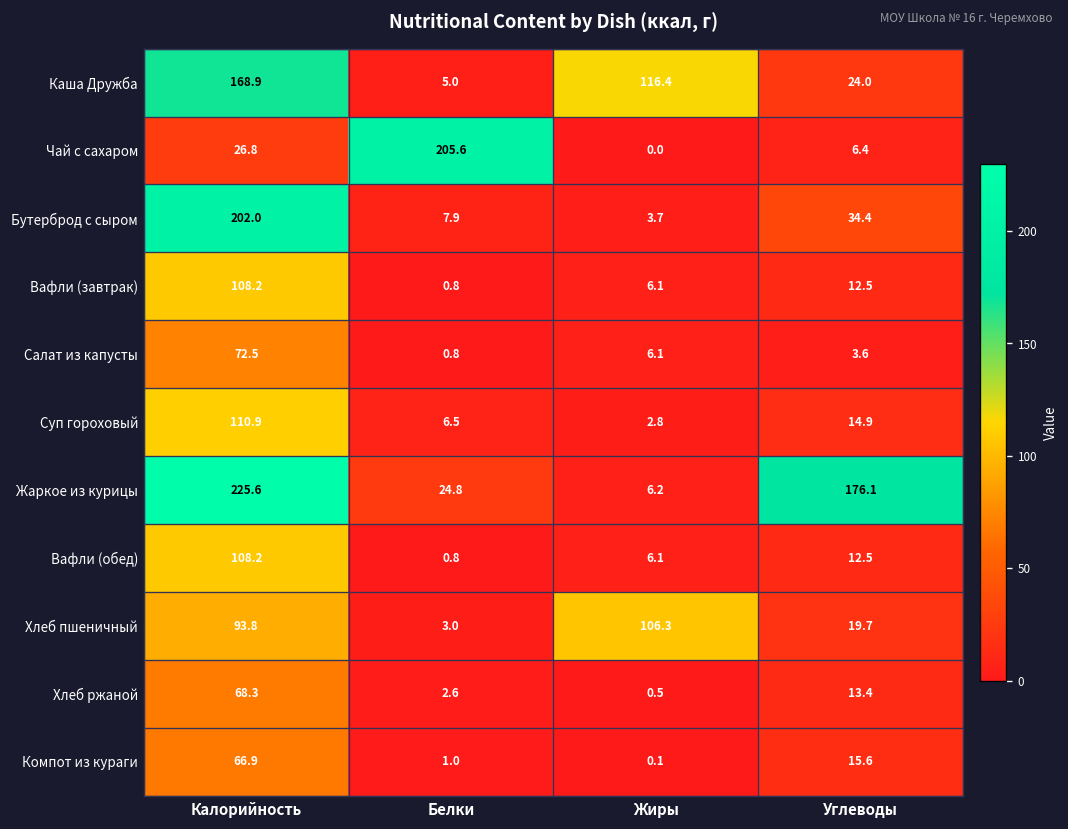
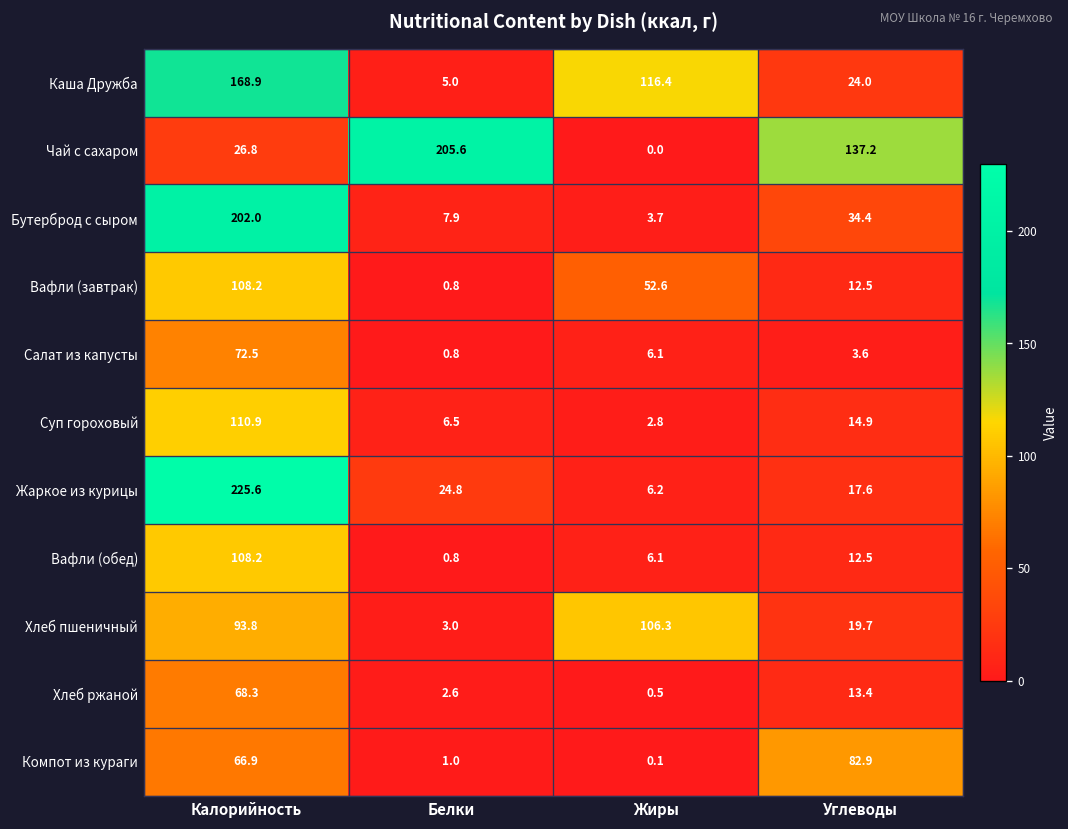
  {
    "Каша Дружба": {
      "Калорийность": 168.9,
      "Белки": 5.0,
      "Жиры": 116.4,
      "Углеводы": 24.0
    },
    "Чай с сахаром": {
      "Калорийность": 26.8,
      "Белки": 205.6,
      "Жиры": 0.0,
-     "Углеводы": 6.4
+     "Углеводы": 137.2
    },
    "Бутерброд с сыром": {
      "Калорийность": 202.0,
      "Белки": 7.9,
      "Жиры": 3.7,
      "Углеводы": 34.4
    },
    "Вафли (завтрак)": {
      "Калорийность": 108.2,
      "Белки": 0.8,
-     "Жиры": 6.1,
+     "Жиры": 52.6,
      "Углеводы": 12.5
    },
    "Салат из капусты": {
      "Калорийность": 72.5,
      "Белки": 0.8,
      "Жиры": 6.1,
      "Углеводы": 3.6
    },
    "Суп гороховый": {
      "Калорийность": 110.9,
      "Белки": 6.5,
      "Жиры": 2.8,
      "Углеводы": 14.9
    },
    "Жаркое из курицы": {
      "Калорийность": 225.6,
      "Белки": 24.8,
      "Жиры": 6.2,
-     "Углеводы": 176.1
+     "Углеводы": 17.6
    },
    "Вафли (обед)": {
      "Калорийность": 108.2,
      "Белки": 0.8,
      "Жиры": 6.1,
      "Углеводы": 12.5
    },
    "Хлеб пшеничный": {
      "Калорийность": 93.8,
      "Белки": 3.0,
      "Жиры": 106.3,
      "Углеводы": 19.7
    },
    "Хлеб ржаной": {
      "Калорийность": 68.3,
      "Белки": 2.6,
      "Жиры": 0.5,
      "Углеводы": 13.4
    },
    "Компот из кураги": {
      "Калорийность": 66.9,
      "Белки": 1.0,
      "Жиры": 0.1,
-     "Углеводы": 15.6
+     "Углеводы": 82.9
    }
  }
